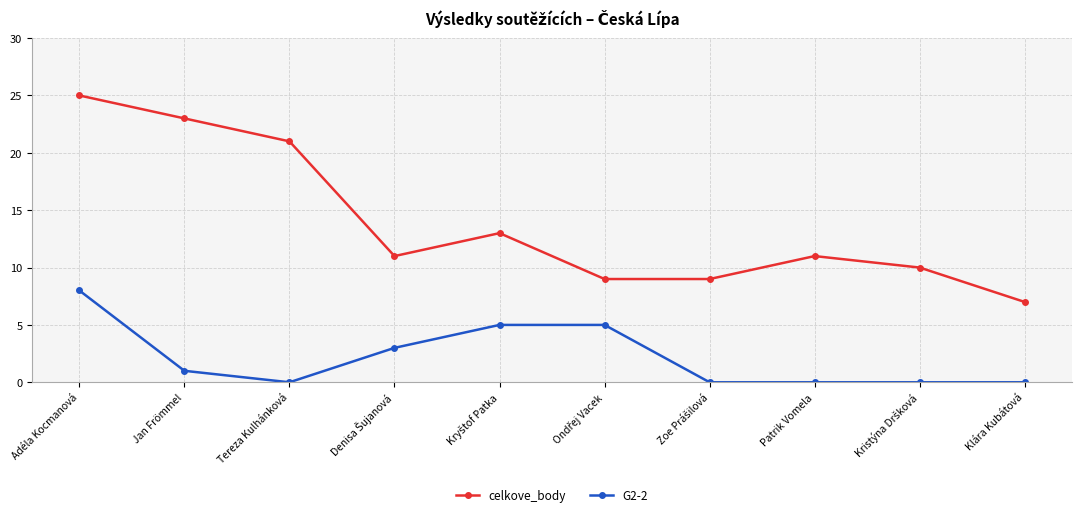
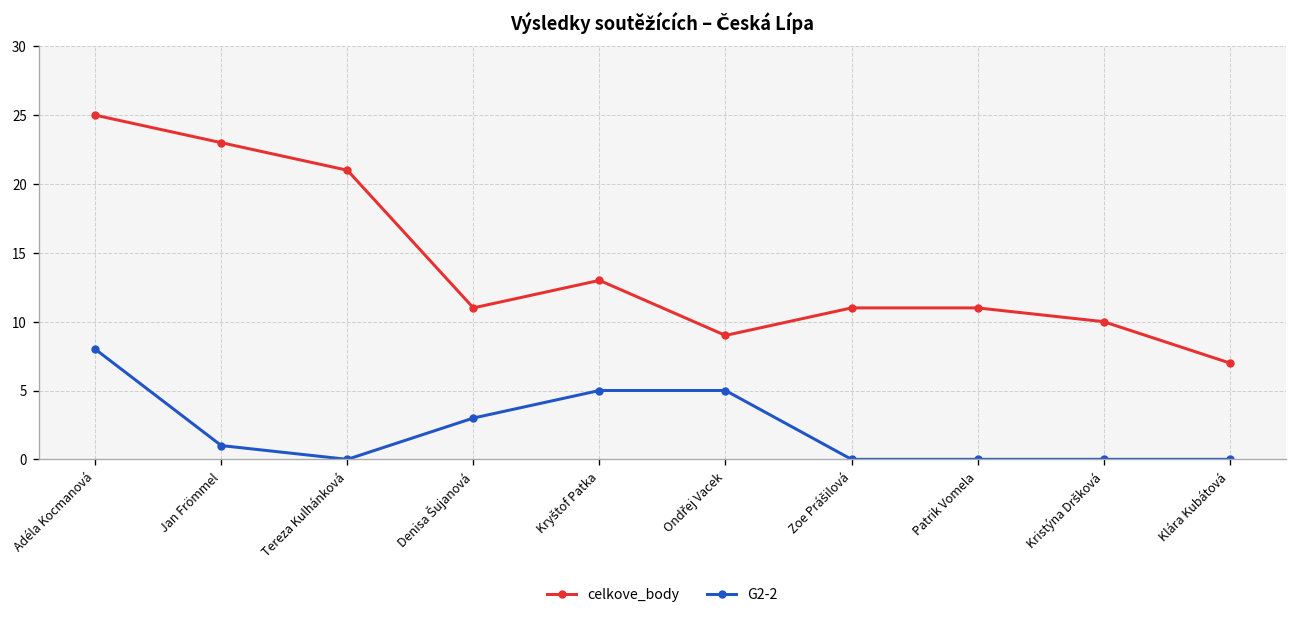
  {
    "celkove_body": {
      "Adéla Kocmanová": 25,
      "Jan Frömmel": 23,
      "Tereza Kulhánková": 21,
      "Denisa Šujanová": 11,
      "Kryštof Patka": 13,
      "Ondřej Vacek": 9,
-     "Zoe Prášilová": 9,
+     "Zoe Prášilová": 11,
      "Patrik Vomela": 11,
      "Kristýna Dršková": 10,
      "Klára Kubátová": 7
    },
    "G2-2": {
      "Adéla Kocmanová": 8,
      "Jan Frömmel": 1,
      "Tereza Kulhánková": 0,
      "Denisa Šujanová": 3,
      "Kryštof Patka": 5,
      "Ondřej Vacek": 5,
      "Zoe Prášilová": 0,
      "Patrik Vomela": 0,
      "Kristýna Dršková": 0,
      "Klára Kubátová": 0
    }
  }
